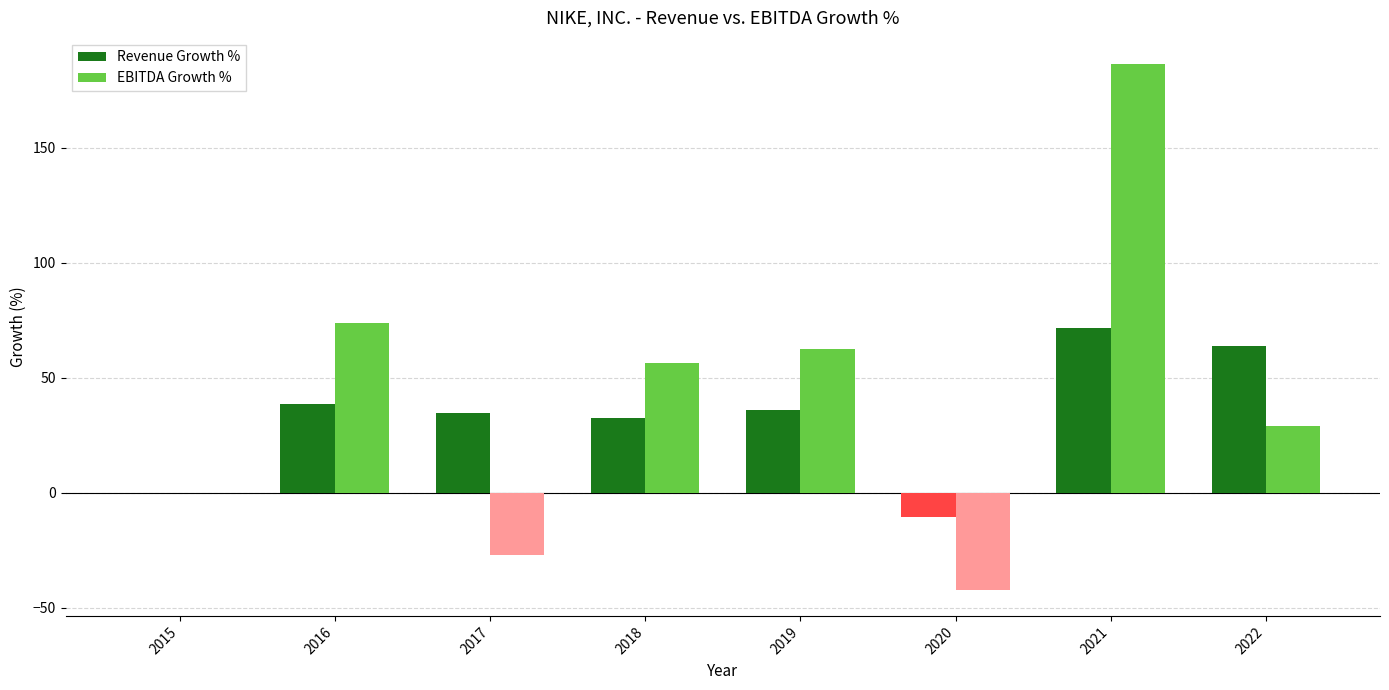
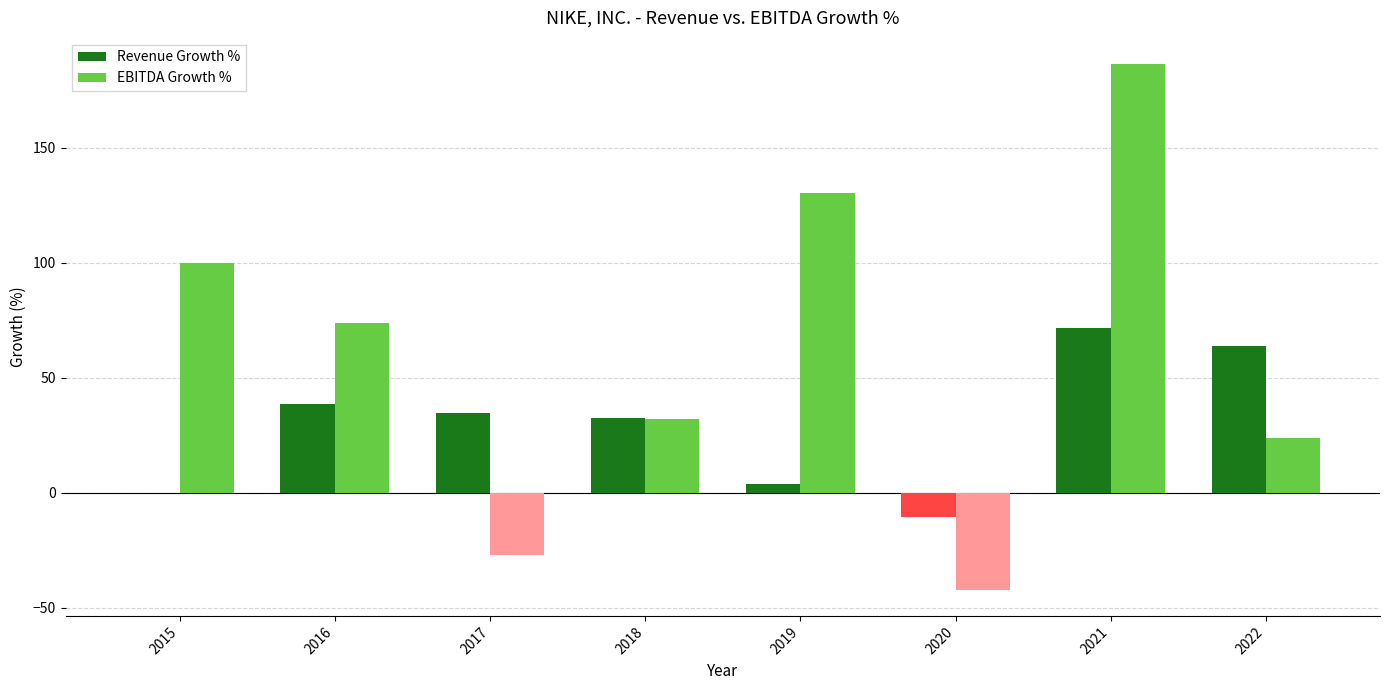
  {
    "Revenue Growth %": {
      "2015": 0,
      "2016": 38,
      "2017": 35,
      "2018": 33,
-     "2019": 36,
+     "2019": 4,
      "2020": -10,
      "2021": 72,
      "2022": 64
    },
    "EBITDA Growth %": {
-     "2015": 0,
+     "2015": 100,
      "2016": 74,
      "2017": -27,
-     "2018": 56,
-     "2019": 63,
+     "2018": 32,
+     "2019": 130,
      "2020": -42,
      "2021": 186,
-     "2022": 29
+     "2022": 24
    }
  }
